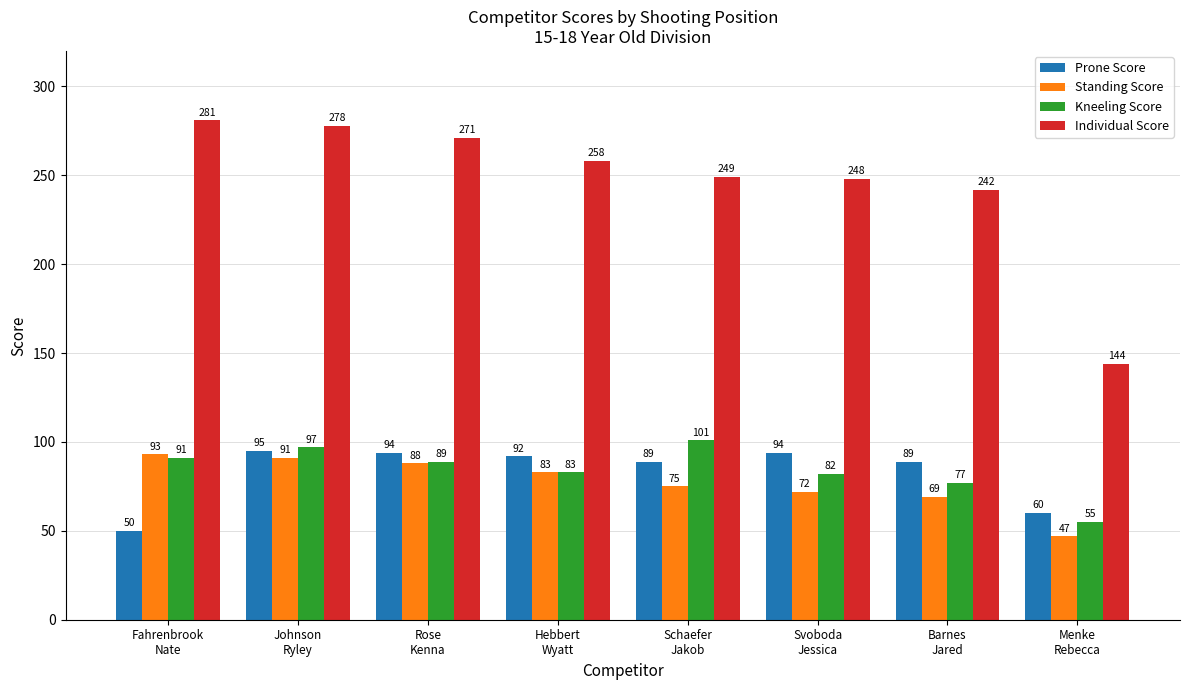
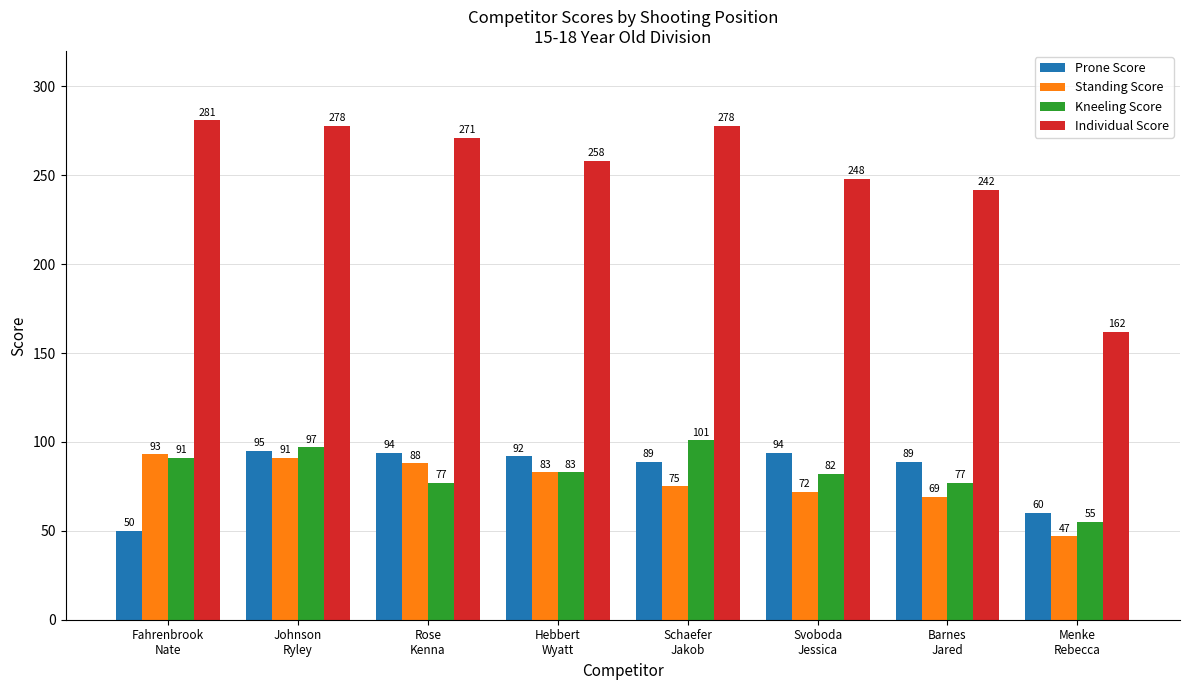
  {
    "Prone Score": {
      "Fahrenbrook Nate": 50,
      "Johnson Ryley": 95,
      "Rose Kenna": 94,
      "Hebbert Wyatt": 92,
      "Schaefer Jakob": 89,
      "Svoboda Jessica": 94,
      "Barnes Jared": 89,
      "Menke Rebecca": 60
    },
    "Standing Score": {
      "Fahrenbrook Nate": 93,
      "Johnson Ryley": 91,
      "Rose Kenna": 88,
      "Hebbert Wyatt": 83,
      "Schaefer Jakob": 75,
      "Svoboda Jessica": 72,
      "Barnes Jared": 69,
      "Menke Rebecca": 47
    },
    "Kneeling Score": {
      "Fahrenbrook Nate": 91,
      "Johnson Ryley": 97,
-     "Rose Kenna": 89,
+     "Rose Kenna": 77,
      "Hebbert Wyatt": 83,
      "Schaefer Jakob": 101,
      "Svoboda Jessica": 82,
      "Barnes Jared": 77,
      "Menke Rebecca": 55
    },
    "Individual Score": {
      "Fahrenbrook Nate": 281,
      "Johnson Ryley": 278,
      "Rose Kenna": 271,
      "Hebbert Wyatt": 258,
-     "Schaefer Jakob": 249,
+     "Schaefer Jakob": 278,
      "Svoboda Jessica": 248,
      "Barnes Jared": 242,
-     "Menke Rebecca": 144
+     "Menke Rebecca": 162
    }
  }
